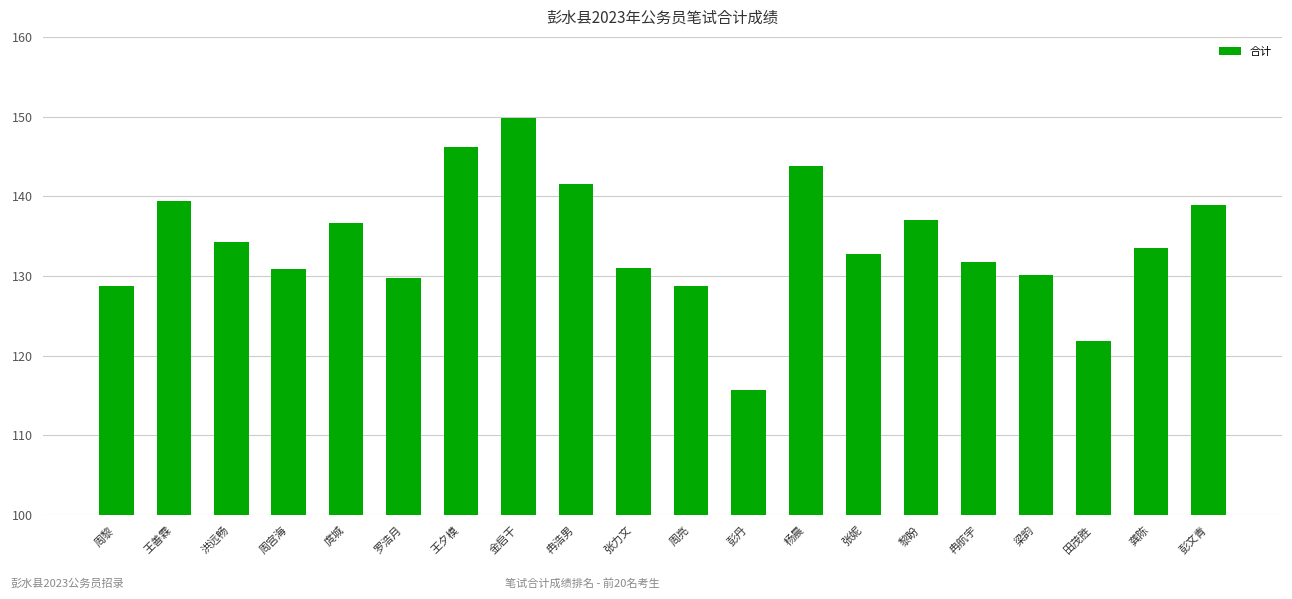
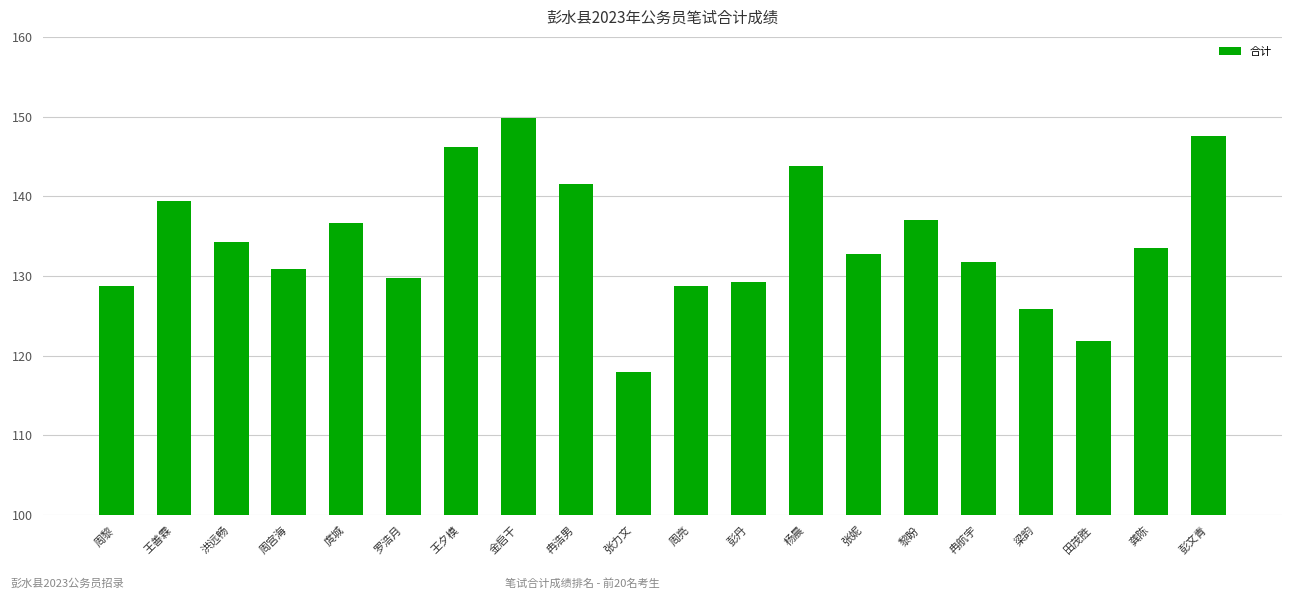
  {
    "周黎": 129,
    "王善霖": 139,
    "洪远畅": 134,
    "周宫海": 131,
    "庹城": 137,
    "罗浩月": 130,
    "王夕模": 146,
    "金启干": 150,
    "冉浩男": 142,
-   "张力文": 131,
+   "张力文": 118,
    "周亮": 129,
-   "彭丹": 116,
+   "彭丹": 129,
    "杨晨": 144,
    "张妮": 133,
    "黎盼": 137,
    "冉航宇": 132,
-   "梁韵": 130,
+   "梁韵": 126,
    "田茂胜": 122,
    "龚陈": 134,
-   "彭文青": 139
+   "彭文青": 148
  }
